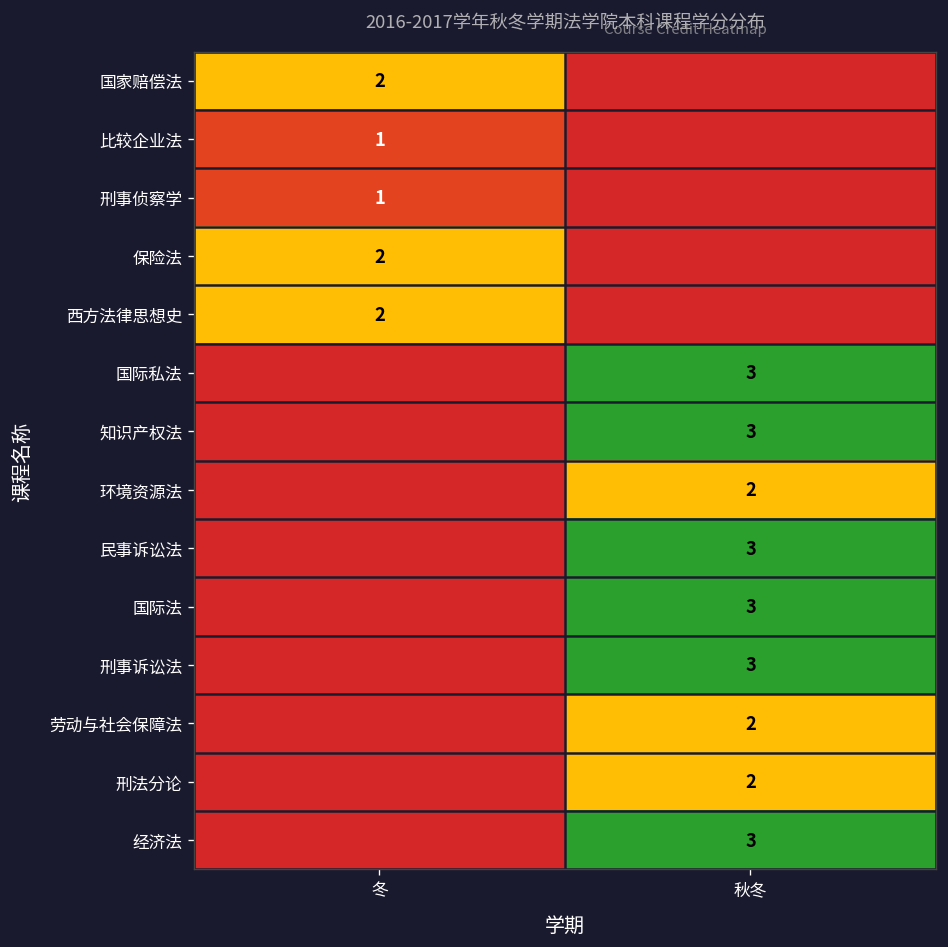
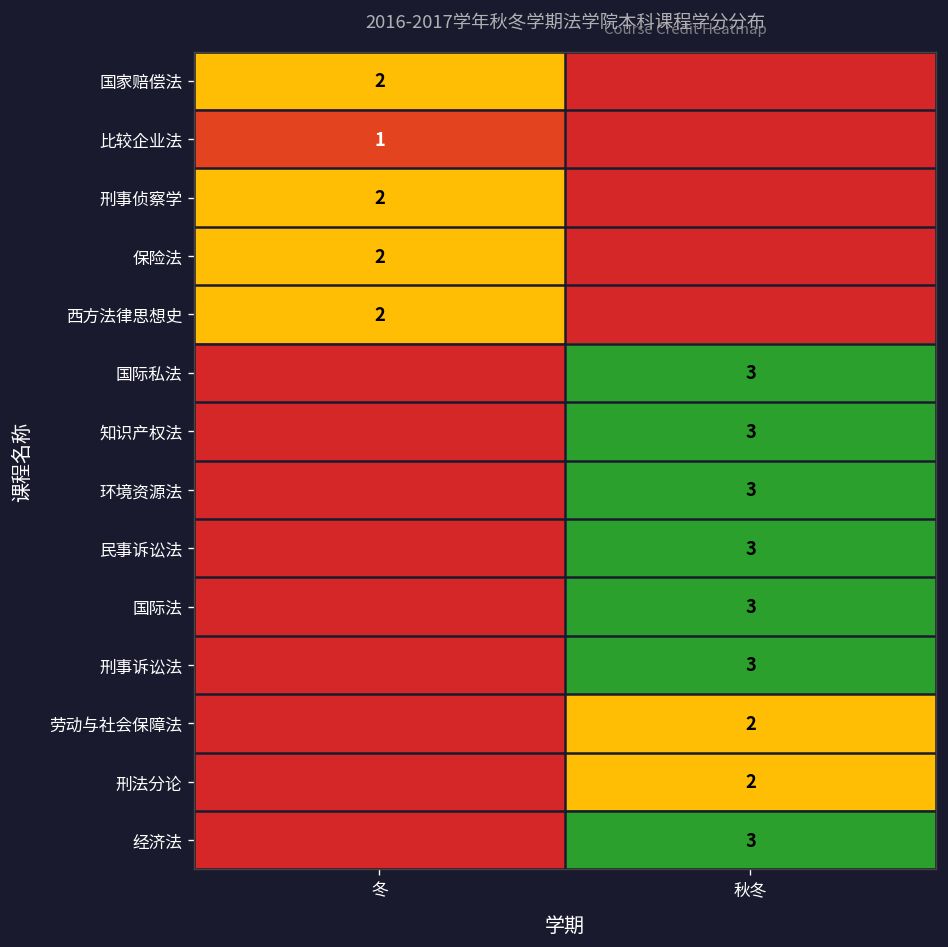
  {
    "国家赔偿法": {
      "冬": 2
    },
    "比较企业法": {
      "冬": 1
    },
    "刑事侦察学": {
-     "冬": 1
+     "冬": 2
    },
    "保险法": {
      "冬": 2
    },
    "西方法律思想史": {
      "冬": 2
    },
    "国际私法": {
      "秋冬": 3
    },
    "知识产权法": {
      "秋冬": 3
    },
    "环境资源法": {
-     "秋冬": 2
+     "秋冬": 3
    },
    "民事诉讼法": {
      "秋冬": 3
    },
    "国际法": {
      "秋冬": 3
    },
    "刑事诉讼法": {
      "秋冬": 3
    },
    "劳动与社会保障法": {
      "秋冬": 2
    },
    "刑法分论": {
      "秋冬": 2
    },
    "经济法": {
      "秋冬": 3
    }
  }
